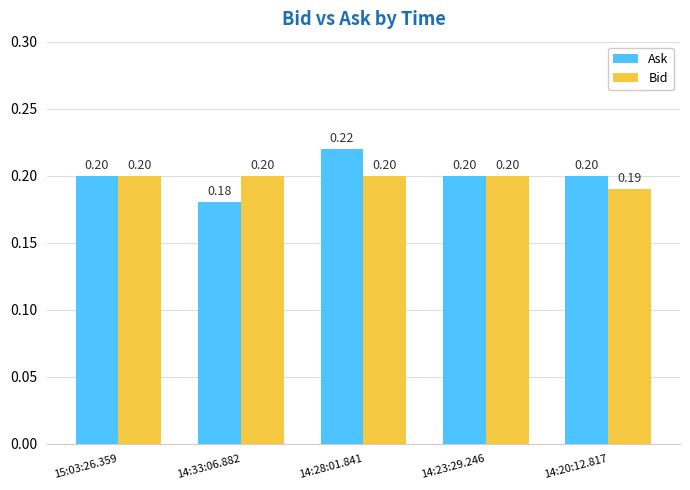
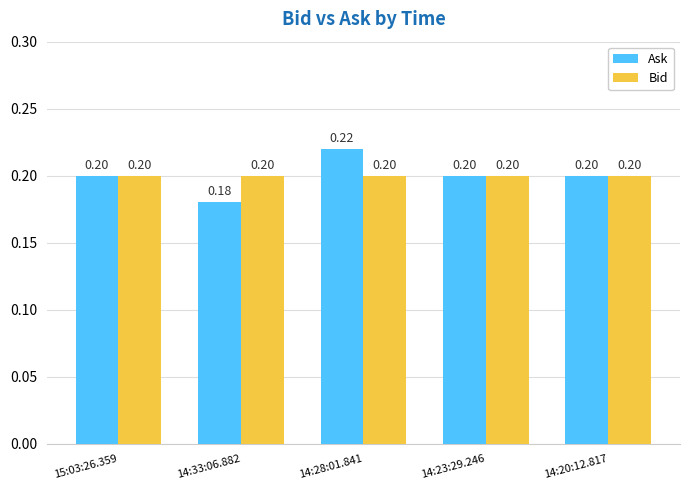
  {
    "Ask": {
      "15:03:26.359": 0.20,
      "14:33:06.882": 0.18,
      "14:28:01.841": 0.22,
      "14:23:29.246": 0.20,
      "14:20:12.817": 0.20
    },
    "Bid": {
      "15:03:26.359": 0.20,
      "14:33:06.882": 0.20,
      "14:28:01.841": 0.20,
      "14:23:29.246": 0.20,
-     "14:20:12.817": 0.19
+     "14:20:12.817": 0.20
    }
  }
